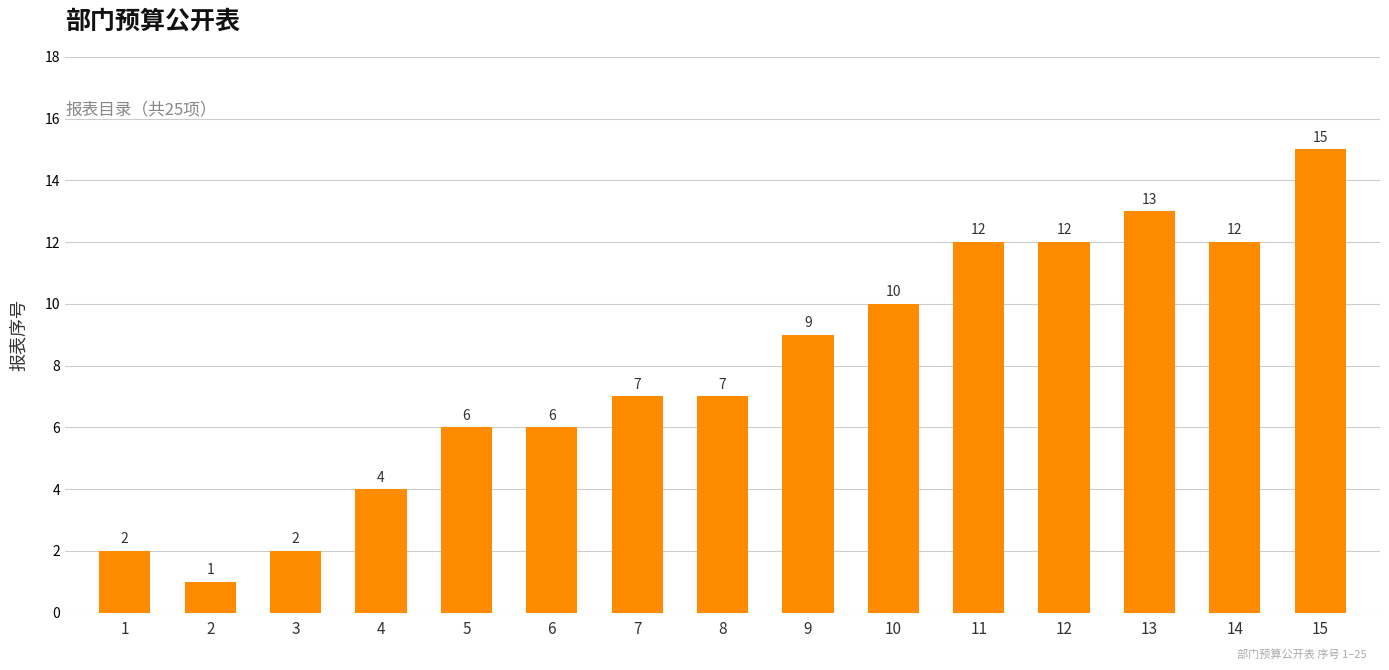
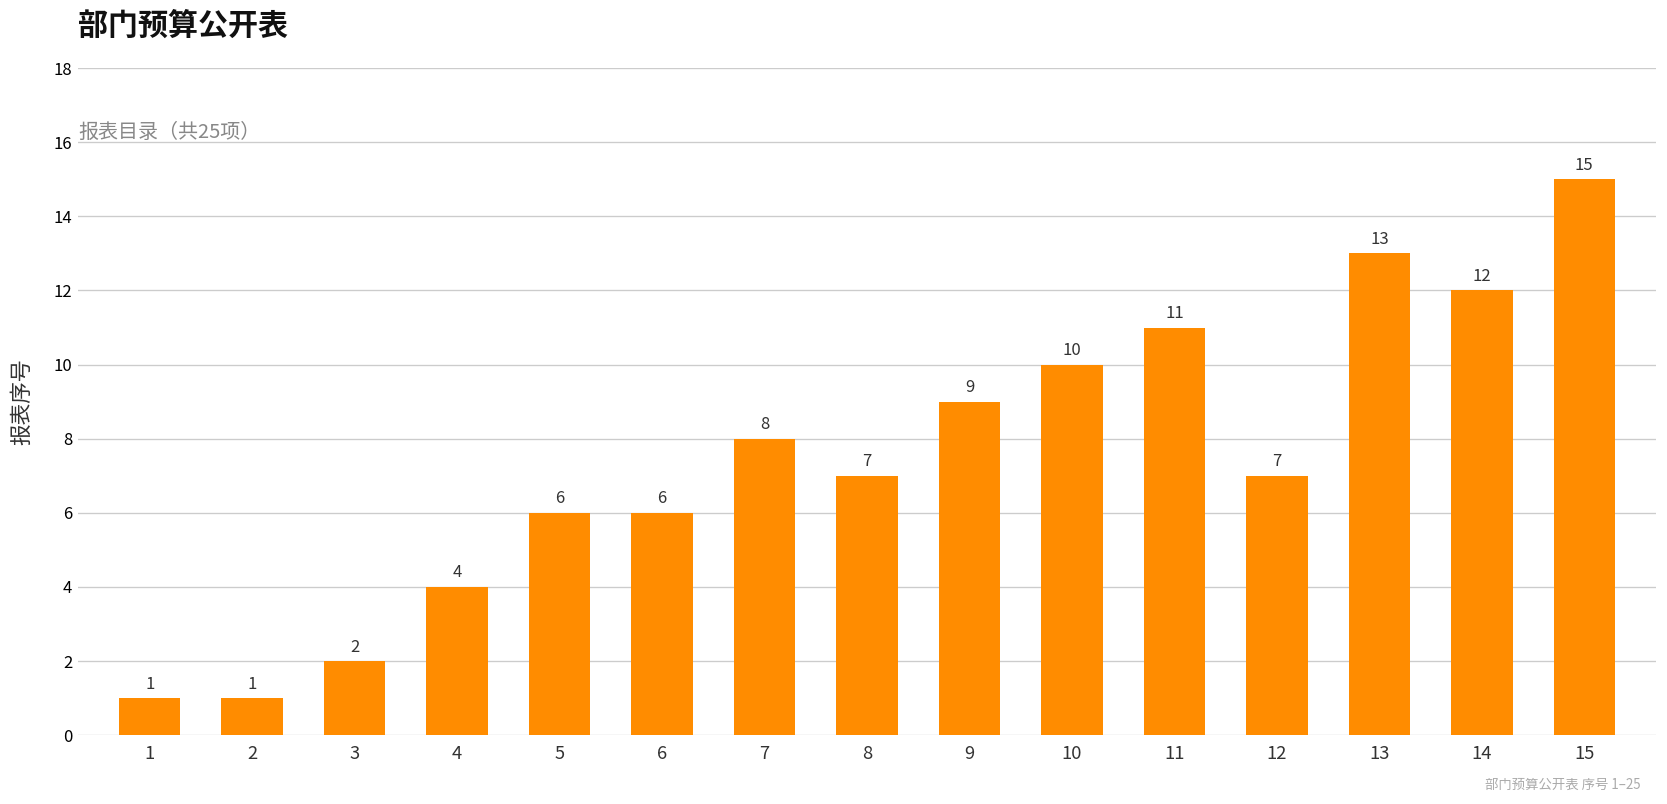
  {
-   "1": 2,
+   "1": 1,
    "2": 1,
    "3": 2,
    "4": 4,
    "5": 6,
    "6": 6,
-   "7": 7,
+   "7": 8,
    "8": 7,
    "9": 9,
    "10": 10,
-   "11": 12,
-   "12": 12,
+   "11": 11,
+   "12": 7,
    "13": 13,
    "14": 12,
    "15": 15
  }
